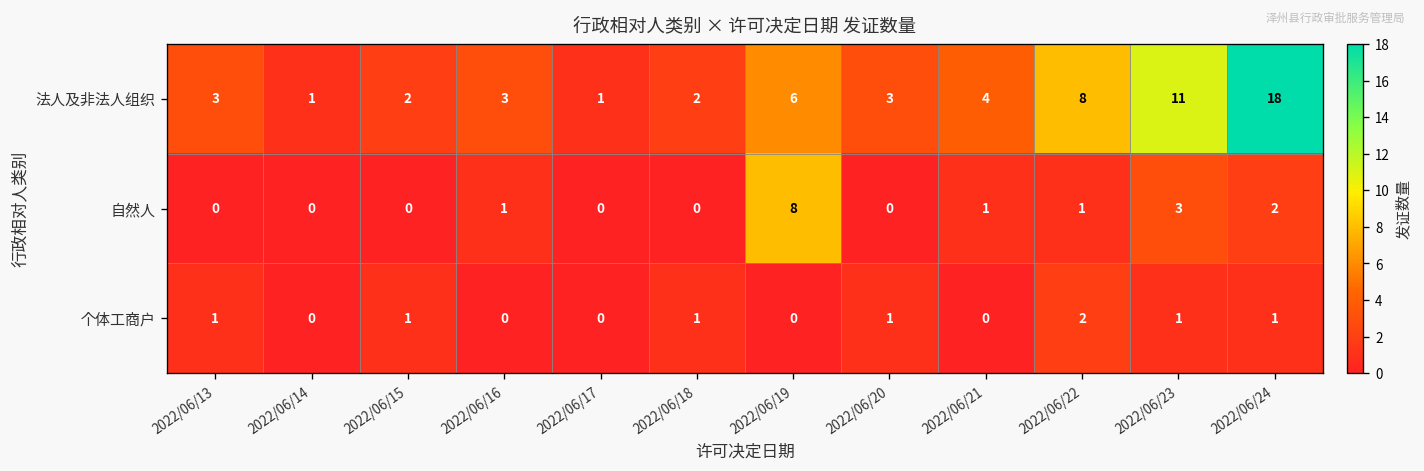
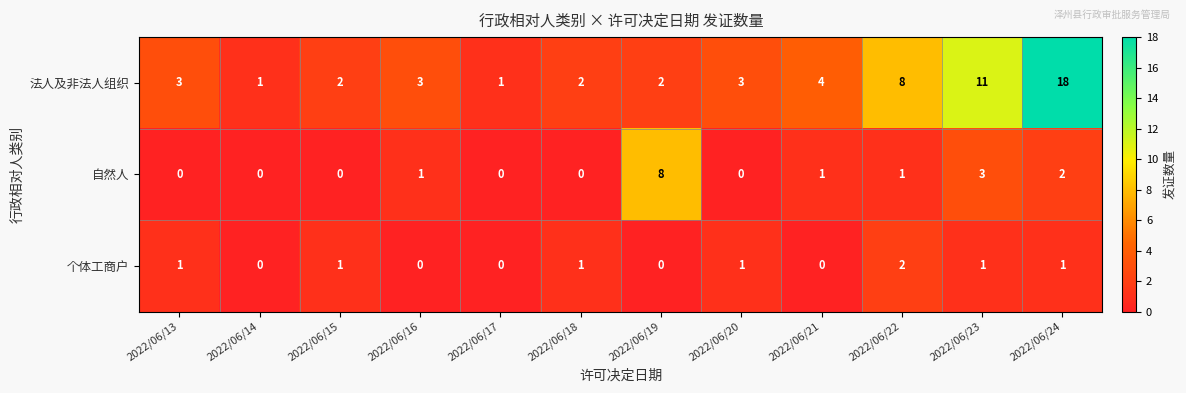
  {
    "法人及非法人组织": {
      "2022/06/13": 3,
      "2022/06/14": 1,
      "2022/06/15": 2,
      "2022/06/16": 3,
      "2022/06/17": 1,
      "2022/06/18": 2,
-     "2022/06/19": 6,
+     "2022/06/19": 2,
      "2022/06/20": 3,
      "2022/06/21": 4,
      "2022/06/22": 8,
      "2022/06/23": 11,
      "2022/06/24": 18
    },
    "自然人": {
      "2022/06/13": 0,
      "2022/06/14": 0,
      "2022/06/15": 0,
      "2022/06/16": 1,
      "2022/06/17": 0,
      "2022/06/18": 0,
      "2022/06/19": 8,
      "2022/06/20": 0,
      "2022/06/21": 1,
      "2022/06/22": 1,
      "2022/06/23": 3,
      "2022/06/24": 2
    },
    "个体工商户": {
      "2022/06/13": 1,
      "2022/06/14": 0,
      "2022/06/15": 1,
      "2022/06/16": 0,
      "2022/06/17": 0,
      "2022/06/18": 1,
      "2022/06/19": 0,
      "2022/06/20": 1,
      "2022/06/21": 0,
      "2022/06/22": 2,
      "2022/06/23": 1,
      "2022/06/24": 1
    }
  }
